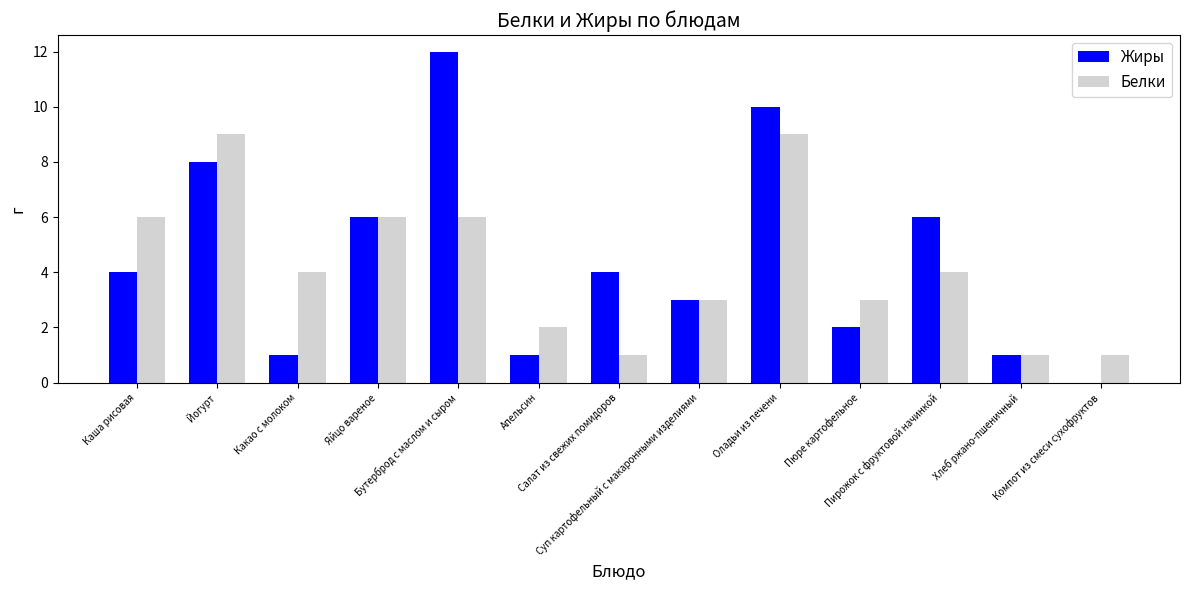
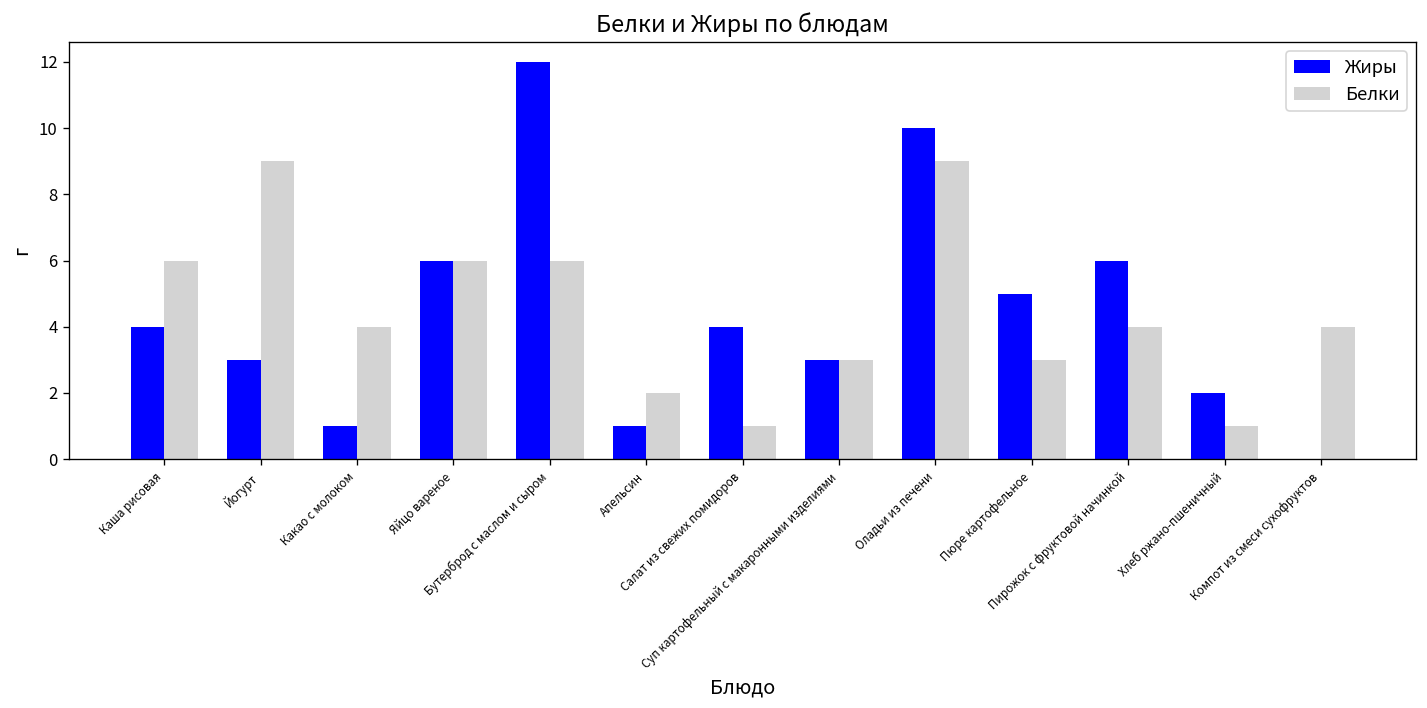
  {
    "Жиры": {
      "Каша рисовая": 4,
-     "Йогурт": 8,
+     "Йогурт": 3,
      "Какао с молоком": 1,
      "Яйцо вареное": 6,
      "Бутерброд с маслом и сыром": 12,
      "Апельсин": 1,
      "Салат из свежих помидоров": 4,
      "Суп картофельный с макаронными изделиями": 3,
      "Оладьи из печени": 10,
-     "Пюре картофельное": 2,
+     "Пюре картофельное": 5,
      "Пирожок с фруктовой начинкой": 6,
-     "Хлеб ржано-пшеничный": 1,
+     "Хлеб ржано-пшеничный": 2,
      "Компот из смеси сухофруктов": 0
    },
    "Белки": {
      "Каша рисовая": 6,
      "Йогурт": 9,
      "Какао с молоком": 4,
      "Яйцо вареное": 6,
      "Бутерброд с маслом и сыром": 6,
      "Апельсин": 2,
      "Салат из свежих помидоров": 1,
      "Суп картофельный с макаронными изделиями": 3,
      "Оладьи из печени": 9,
      "Пюре картофельное": 3,
      "Пирожок с фруктовой начинкой": 4,
      "Хлеб ржано-пшеничный": 1,
-     "Компот из смеси сухофруктов": 1
+     "Компот из смеси сухофруктов": 4
    }
  }
